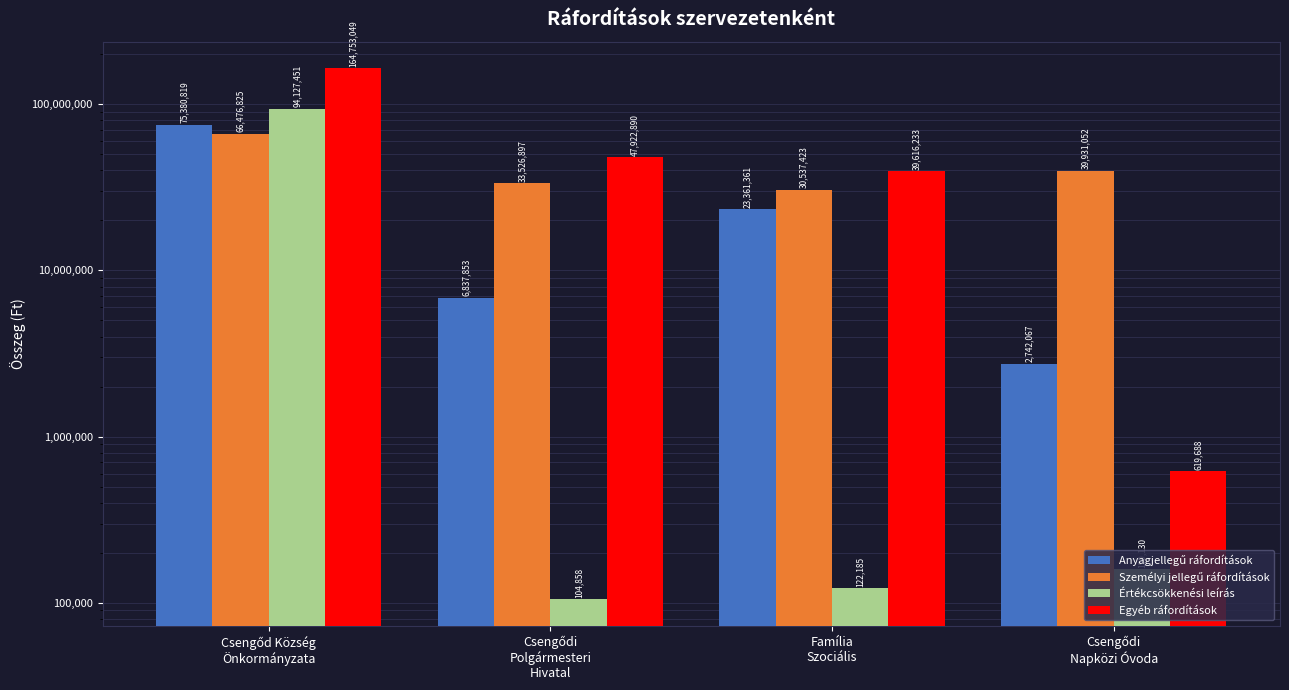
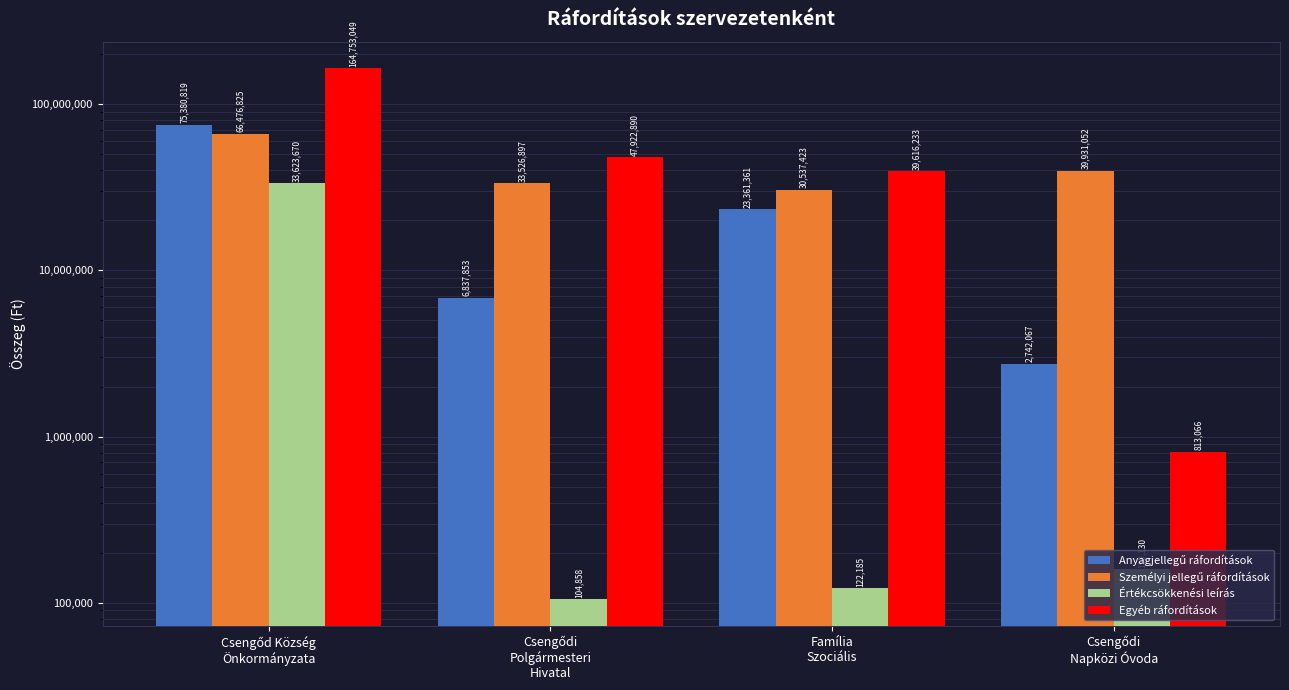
  {
    "Anyagjellegű ráfordítások": {
      "Csengőd Község Önkormányzata": "75,380,819",
      "Csengődi Polgármesteri Hivatal": "6,837,853",
      "Família Szociális": "23,361,361",
      "Csengődi Napközi Óvoda": "2,742,067"
    },
    "Személyi jellegű ráfordítások": {
      "Csengőd Község Önkormányzata": "66,476,825",
      "Csengődi Polgármesteri Hivatal": "33,526,897",
      "Família Szociális": "30,537,423",
      "Csengődi Napközi Óvoda": "39,931,052"
    },
    "Értékcsökkenési leírás": {
-     "Csengőd Község Önkormányzata": "94,127,451",
+     "Csengőd Község Önkormányzata": "33,623,670",
      "Csengődi Polgármesteri Hivatal": "104,858",
      "Família Szociális": "122,185"
    },
    "Egyéb ráfordítások": {
      "Csengőd Község Önkormányzata": "164,753,049",
      "Csengődi Polgármesteri Hivatal": "47,922,890",
      "Família Szociális": "39,616,233",
-     "Csengődi Napközi Óvoda": "619,688"
+     "Csengődi Napközi Óvoda": "813,066"
    }
  }
